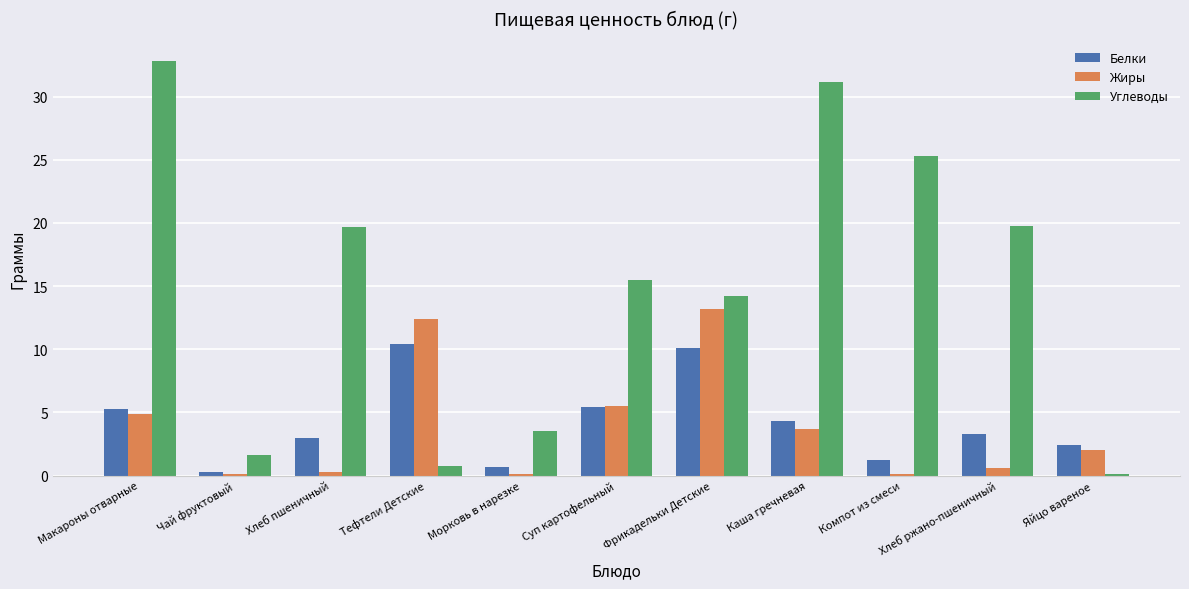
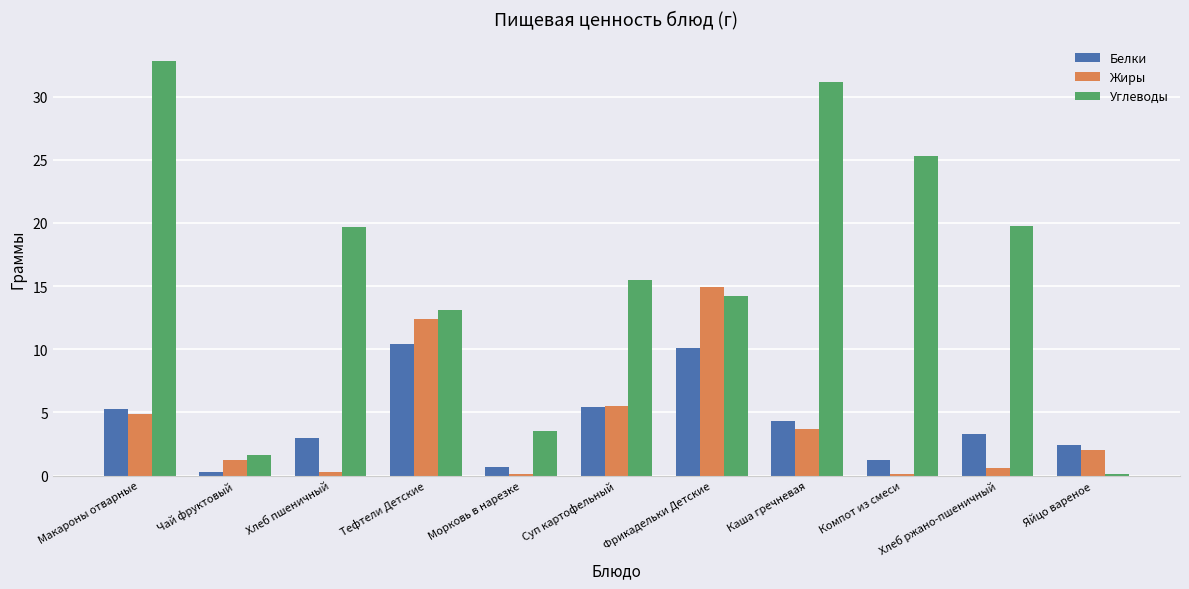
  {
    "Белки": {
      "Макароны отварные": 5.3,
      "Чай фруктовый": 0.3,
      "Хлеб пшеничный": 3.0,
      "Тефтели Детские": 10.4,
      "Морковь в нарезке": 0.7,
      "Суп картофельный": 5.4,
      "Фрикадельки Детские": 10.1,
      "Каша гречневая": 4.3,
      "Компот из смеси": 1.2,
      "Хлеб ржано-пшеничный": 3.3,
      "Яйцо вареное": 2.4
    },
    "Жиры": {
      "Макароны отварные": 4.9,
-     "Чай фруктовый": 0.1,
+     "Чай фруктовый": 1.2,
      "Хлеб пшеничный": 0.3,
      "Тефтели Детские": 12.4,
      "Суп картофельный": 5.5,
-     "Фрикадельки Детские": 13.2,
+     "Фрикадельки Детские": 14.9,
      "Каша гречневая": 3.7,
      "Хлеб ржано-пшеничный": 0.6,
      "Яйцо вареное": 2.0
    },
    "Углеводы": {
      "Макароны отварные": 32.8,
      "Чай фруктовый": 1.6,
      "Хлеб пшеничный": 19.7,
-     "Тефтели Детские": 0.8,
+     "Тефтели Детские": 13.1,
      "Морковь в нарезке": 3.5,
      "Суп картофельный": 15.5,
      "Фрикадельки Детские": 14.2,
      "Каша гречневая": 31.2,
      "Компот из смеси": 25.3,
      "Хлеб ржано-пшеничный": 19.8
    }
  }
